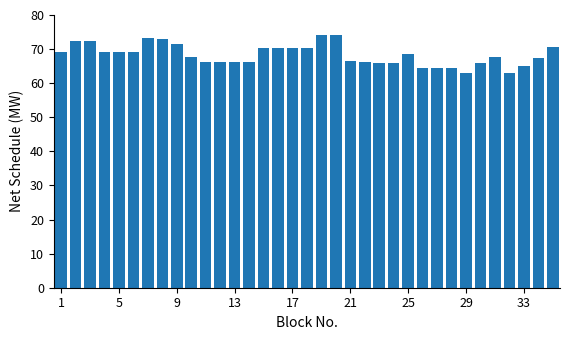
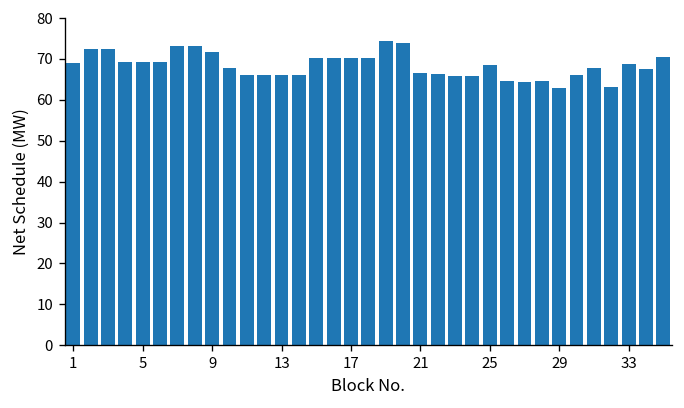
  {
    "1": 69,
    "5": 69,
    "9": 72,
    "13": 66,
    "17": 70,
    "21": 66,
    "25": 69,
    "29": 63,
-   "33": 65
+   "33": 69
  }
